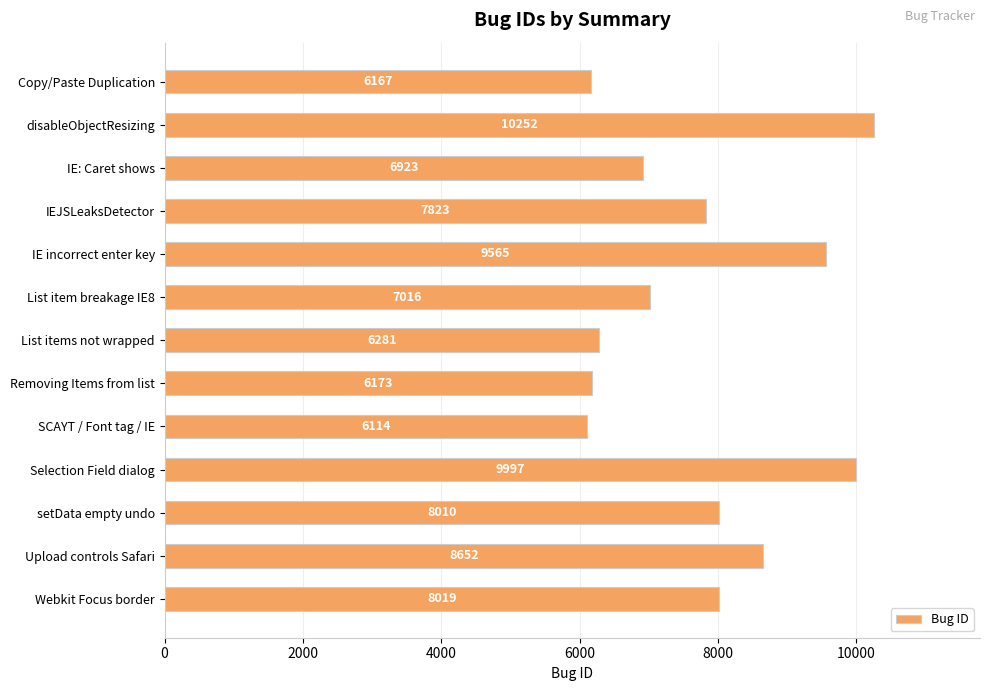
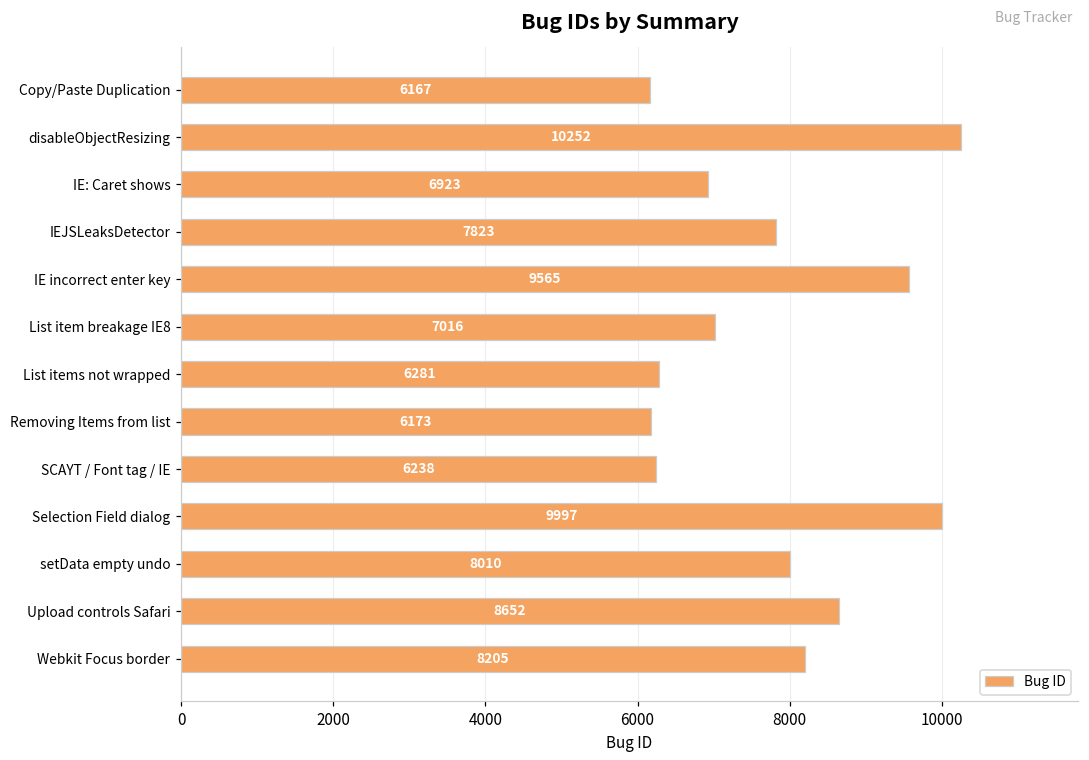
  {
    "Copy/Paste Duplication": 6167,
    "disableObjectResizing": 10252,
    "IE: Caret shows": 6923,
    "IEJSLeaksDetector": 7823,
    "IE incorrect enter key": 9565,
    "List item breakage IE8": 7016,
    "List items not wrapped": 6281,
    "Removing Items from list": 6173,
-   "SCAYT / Font tag / IE": 6114,
+   "SCAYT / Font tag / IE": 6238,
    "Selection Field dialog": 9997,
    "setData empty undo": 8010,
    "Upload controls Safari": 8652,
-   "Webkit Focus border": 8019
+   "Webkit Focus border": 8205
  }
